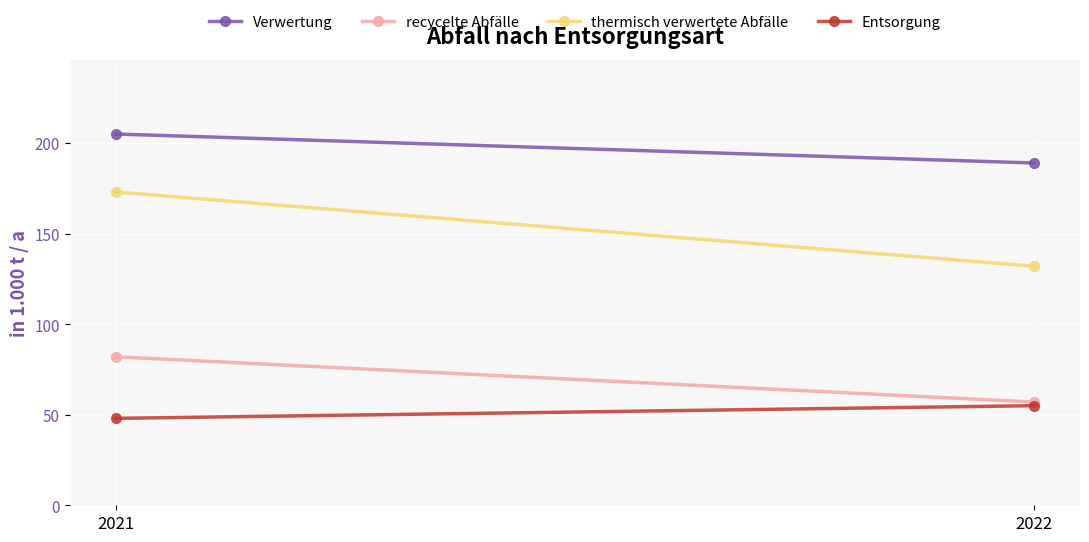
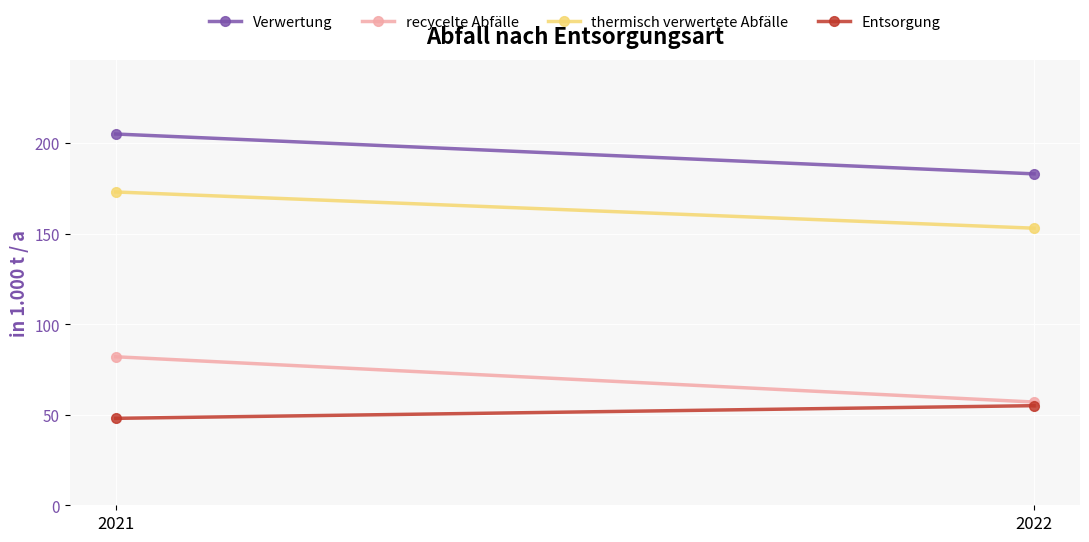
  {
    "Verwertung": {
      "2021": 205,
-     "2022": 189
+     "2022": 183
    },
    "recycelte Abfälle": {
      "2021": 82,
      "2022": 57
    },
    "thermisch verwertete Abfälle": {
      "2021": 173,
-     "2022": 132
+     "2022": 153
    },
    "Entsorgung": {
      "2021": 48,
      "2022": 55
    }
  }
